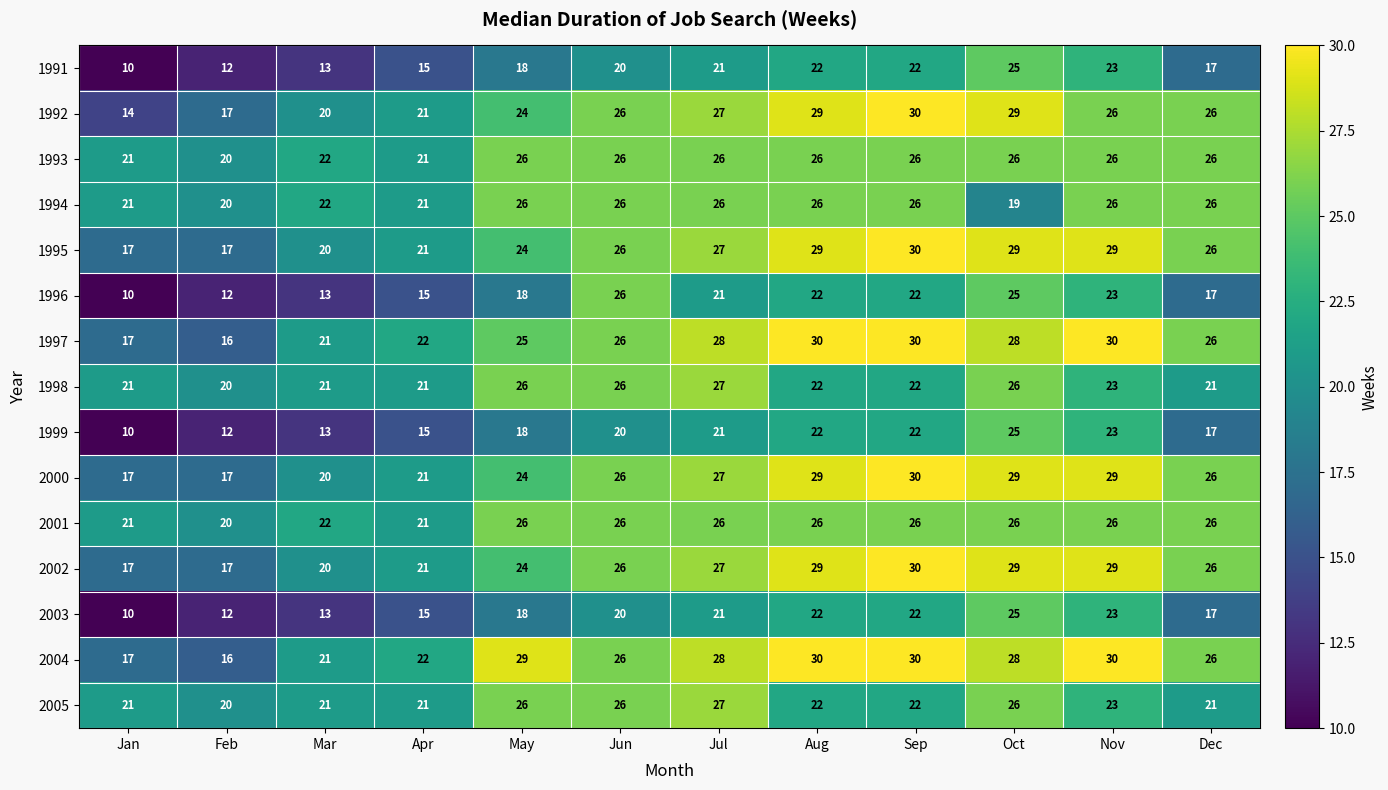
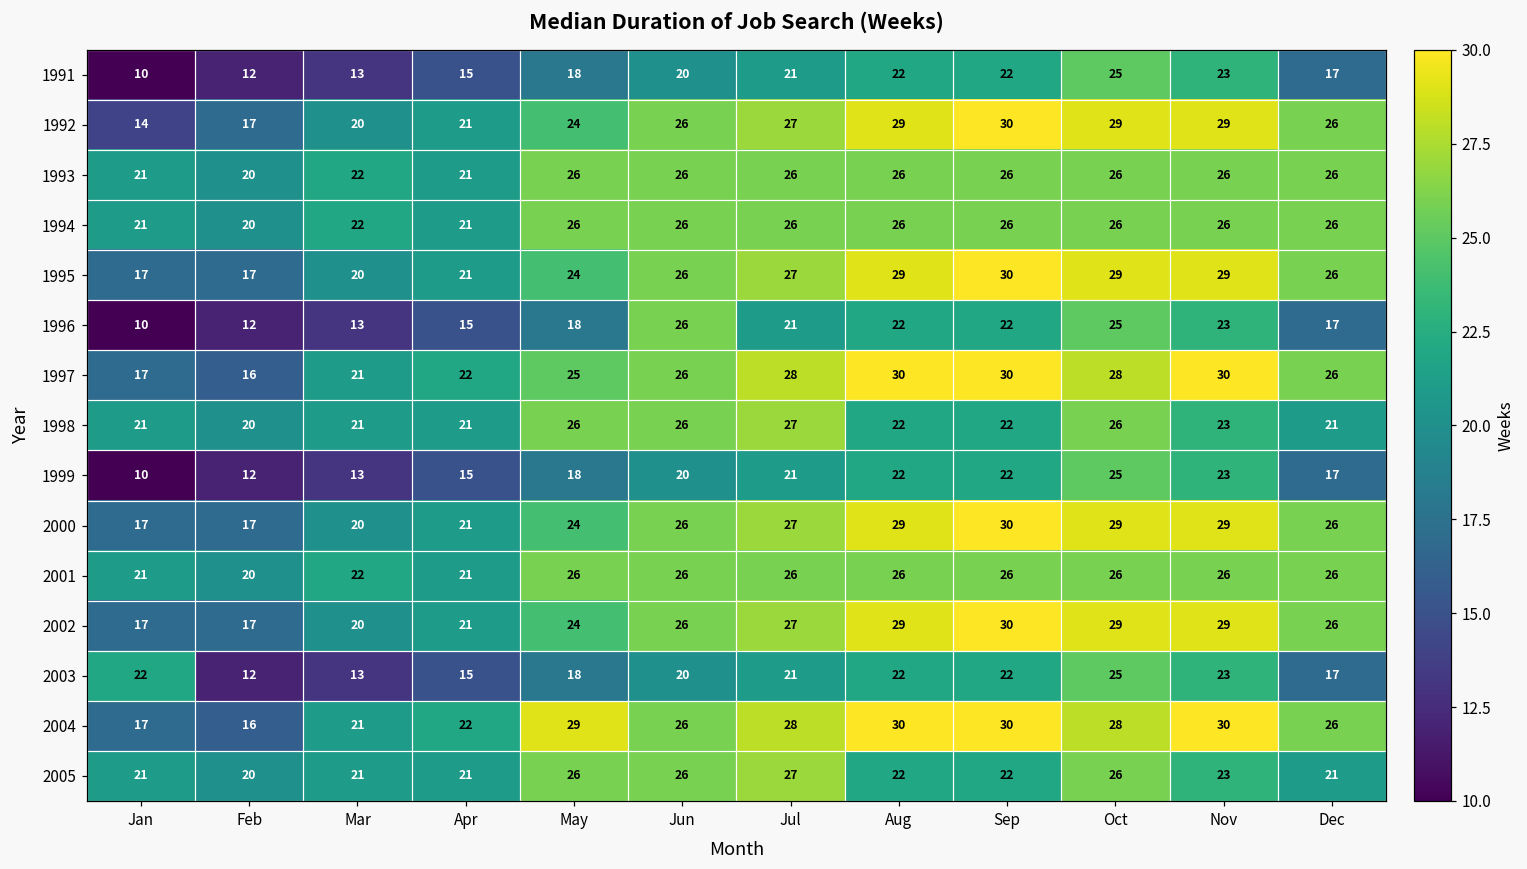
  {
    "1991": {
      "Jan": 10,
      "Feb": 12,
      "Mar": 13,
      "Apr": 15,
      "May": 18,
      "Jun": 20,
      "Jul": 21,
      "Aug": 22,
      "Sep": 22,
      "Oct": 25,
      "Nov": 23,
      "Dec": 17
    },
    "1992": {
      "Jan": 14,
      "Feb": 17,
      "Mar": 20,
      "Apr": 21,
      "May": 24,
      "Jun": 26,
      "Jul": 27,
      "Aug": 29,
      "Sep": 30,
      "Oct": 29,
-     "Nov": 26,
+     "Nov": 29,
      "Dec": 26
    },
    "1993": {
      "Jan": 21,
      "Feb": 20,
      "Mar": 22,
      "Apr": 21,
      "May": 26,
      "Jun": 26,
      "Jul": 26,
      "Aug": 26,
      "Sep": 26,
      "Oct": 26,
      "Nov": 26,
      "Dec": 26
    },
    "1994": {
      "Jan": 21,
      "Feb": 20,
      "Mar": 22,
      "Apr": 21,
      "May": 26,
      "Jun": 26,
      "Jul": 26,
      "Aug": 26,
      "Sep": 26,
-     "Oct": 19,
+     "Oct": 26,
      "Nov": 26,
      "Dec": 26
    },
    "1995": {
      "Jan": 17,
      "Feb": 17,
      "Mar": 20,
      "Apr": 21,
      "May": 24,
      "Jun": 26,
      "Jul": 27,
      "Aug": 29,
      "Sep": 30,
      "Oct": 29,
      "Nov": 29,
      "Dec": 26
    },
    "1996": {
      "Jan": 10,
      "Feb": 12,
      "Mar": 13,
      "Apr": 15,
      "May": 18,
      "Jun": 26,
      "Jul": 21,
      "Aug": 22,
      "Sep": 22,
      "Oct": 25,
      "Nov": 23,
      "Dec": 17
    },
    "1997": {
      "Jan": 17,
      "Feb": 16,
      "Mar": 21,
      "Apr": 22,
      "May": 25,
      "Jun": 26,
      "Jul": 28,
      "Aug": 30,
      "Sep": 30,
      "Oct": 28,
      "Nov": 30,
      "Dec": 26
    },
    "1998": {
      "Jan": 21,
      "Feb": 20,
      "Mar": 21,
      "Apr": 21,
      "May": 26,
      "Jun": 26,
      "Jul": 27,
      "Aug": 22,
      "Sep": 22,
      "Oct": 26,
      "Nov": 23,
      "Dec": 21
    },
    "1999": {
      "Jan": 10,
      "Feb": 12,
      "Mar": 13,
      "Apr": 15,
      "May": 18,
      "Jun": 20,
      "Jul": 21,
      "Aug": 22,
      "Sep": 22,
      "Oct": 25,
      "Nov": 23,
      "Dec": 17
    },
    "2000": {
      "Jan": 17,
      "Feb": 17,
      "Mar": 20,
      "Apr": 21,
      "May": 24,
      "Jun": 26,
      "Jul": 27,
      "Aug": 29,
      "Sep": 30,
      "Oct": 29,
      "Nov": 29,
      "Dec": 26
    },
    "2001": {
      "Jan": 21,
      "Feb": 20,
      "Mar": 22,
      "Apr": 21,
      "May": 26,
      "Jun": 26,
      "Jul": 26,
      "Aug": 26,
      "Sep": 26,
      "Oct": 26,
      "Nov": 26,
      "Dec": 26
    },
    "2002": {
      "Jan": 17,
      "Feb": 17,
      "Mar": 20,
      "Apr": 21,
      "May": 24,
      "Jun": 26,
      "Jul": 27,
      "Aug": 29,
      "Sep": 30,
      "Oct": 29,
      "Nov": 29,
      "Dec": 26
    },
    "2003": {
-     "Jan": 10,
+     "Jan": 22,
      "Feb": 12,
      "Mar": 13,
      "Apr": 15,
      "May": 18,
      "Jun": 20,
      "Jul": 21,
      "Aug": 22,
      "Sep": 22,
      "Oct": 25,
      "Nov": 23,
      "Dec": 17
    },
    "2004": {
      "Jan": 17,
      "Feb": 16,
      "Mar": 21,
      "Apr": 22,
      "May": 29,
      "Jun": 26,
      "Jul": 28,
      "Aug": 30,
      "Sep": 30,
      "Oct": 28,
      "Nov": 30,
      "Dec": 26
    },
    "2005": {
      "Jan": 21,
      "Feb": 20,
      "Mar": 21,
      "Apr": 21,
      "May": 26,
      "Jun": 26,
      "Jul": 27,
      "Aug": 22,
      "Sep": 22,
      "Oct": 26,
      "Nov": 23,
      "Dec": 21
    }
  }
